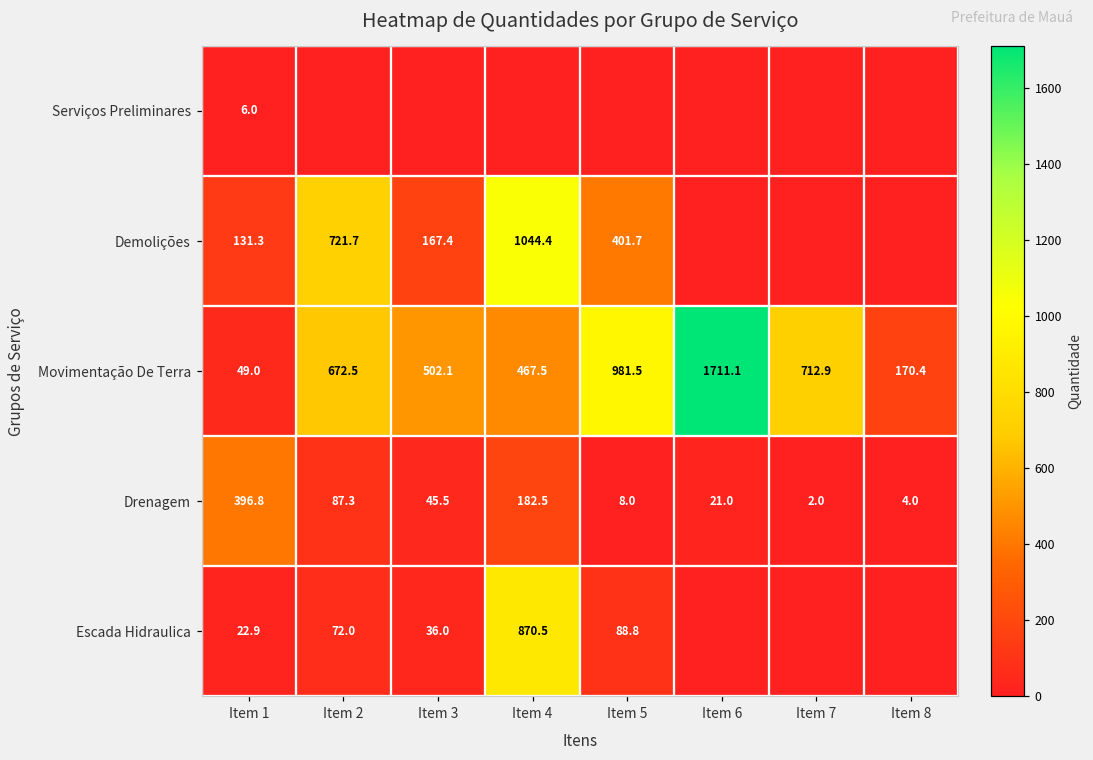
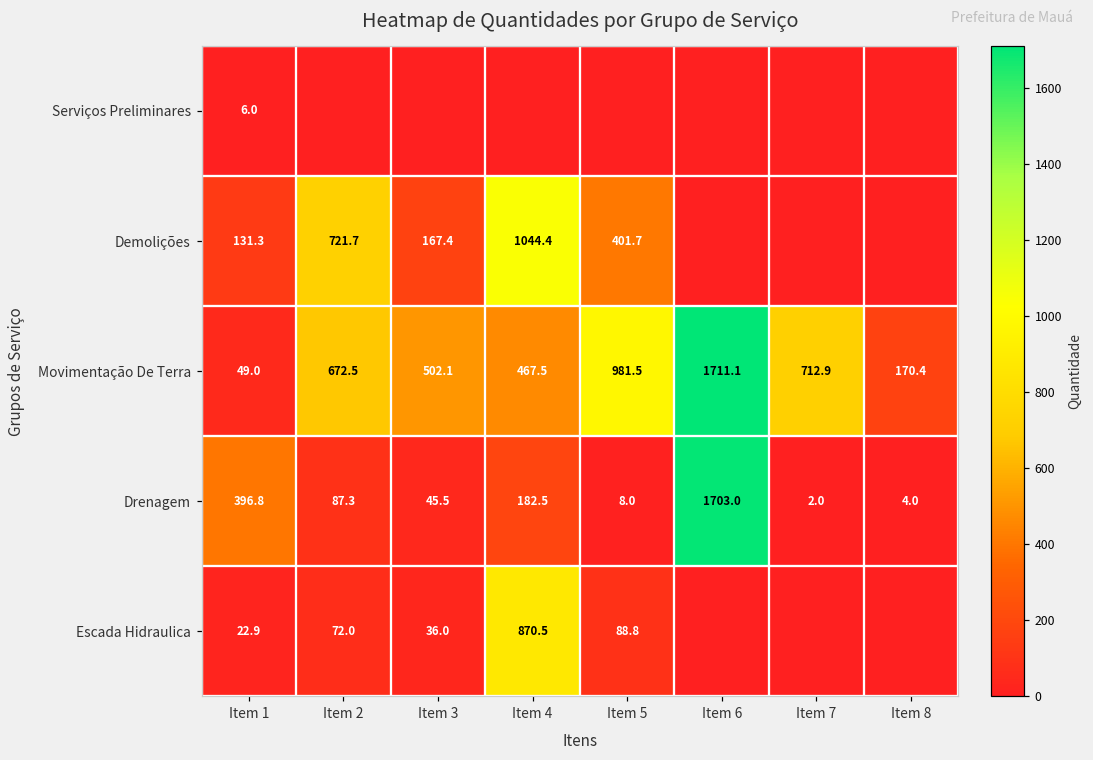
  {
    "Serviços Preliminares": {
      "Item 1": 6.0
    },
    "Demolições": {
      "Item 1": 131.3,
      "Item 2": 721.7,
      "Item 3": 167.4,
      "Item 4": 1044.4,
      "Item 5": 401.7
    },
    "Movimentação De Terra": {
      "Item 1": 49.0,
      "Item 2": 672.5,
      "Item 3": 502.1,
      "Item 4": 467.5,
      "Item 5": 981.5,
      "Item 6": 1711.1,
      "Item 7": 712.9,
      "Item 8": 170.4
    },
    "Drenagem": {
      "Item 1": 396.8,
      "Item 2": 87.3,
      "Item 3": 45.5,
      "Item 4": 182.5,
      "Item 5": 8.0,
-     "Item 6": 21.0,
+     "Item 6": 1703.0,
      "Item 7": 2.0,
      "Item 8": 4.0
    },
    "Escada Hidraulica": {
      "Item 1": 22.9,
      "Item 2": 72.0,
      "Item 3": 36.0,
      "Item 4": 870.5,
      "Item 5": 88.8
    }
  }
